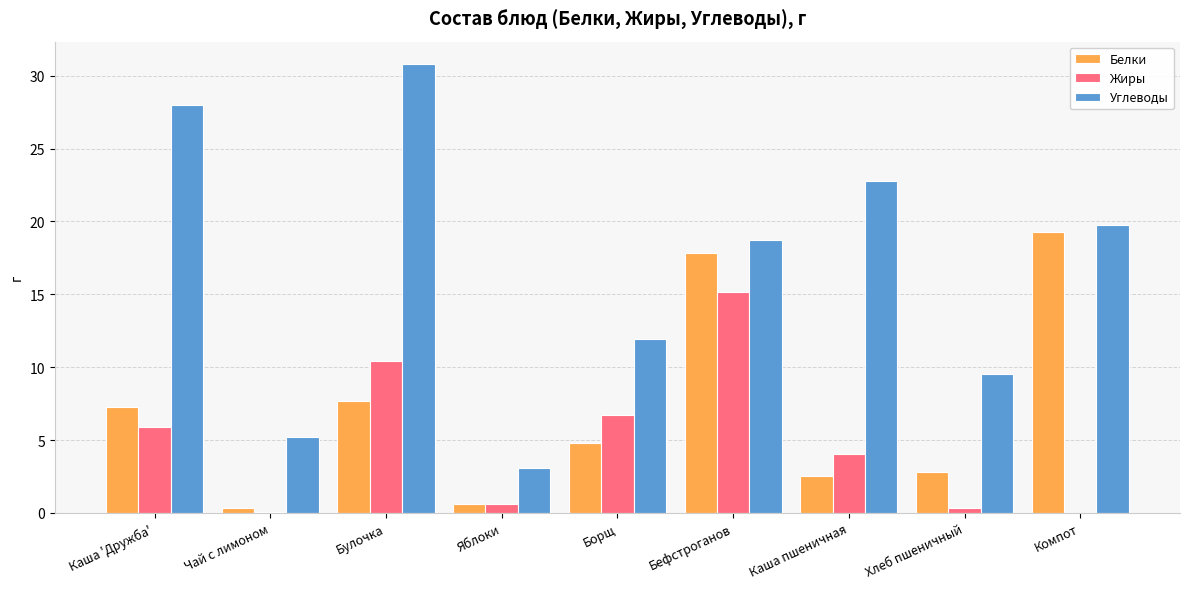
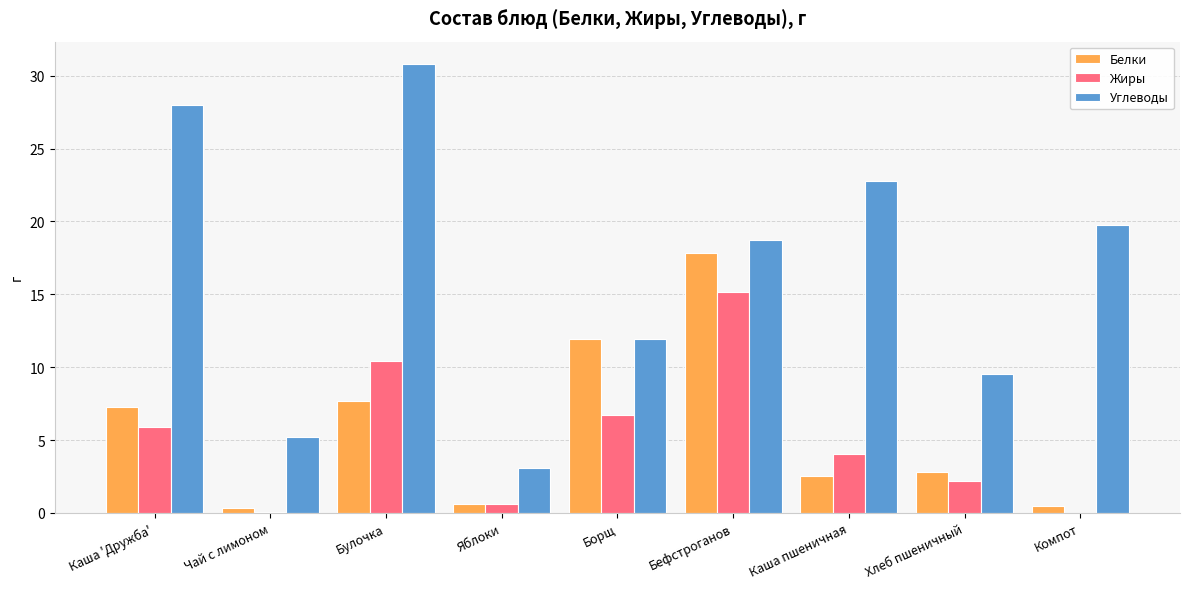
  {
    "Белки": {
      "Каша 'Дружба'": 7.3,
      "Чай с лимоном": 0.3,
      "Булочка": 7.7,
      "Яблоки": 0.6,
-     "Борщ": 4.8,
+     "Борщ": 11.9,
      "Бефстроганов": 17.9,
      "Каша пшеничная": 2.5,
      "Хлеб пшеничный": 2.8,
-     "Компот": 19.3
+     "Компот": 0.5
    },
    "Жиры": {
      "Каша 'Дружба'": 5.9,
      "Булочка": 10.4,
      "Яблоки": 0.6,
      "Борщ": 6.7,
      "Бефстроганов": 15.2,
      "Каша пшеничная": 4.1,
-     "Хлеб пшеничный": 0.3,
+     "Хлеб пшеничный": 2.2,
      "Компот": 0.0
    },
    "Углеводы": {
      "Каша 'Дружба'": 28.0,
      "Чай с лимоном": 5.2,
      "Булочка": 30.8,
      "Яблоки": 3.1,
      "Борщ": 11.9,
      "Бефстроганов": 18.7,
      "Каша пшеничная": 22.8,
      "Хлеб пшеничный": 9.5,
      "Компот": 19.8
    }
  }
